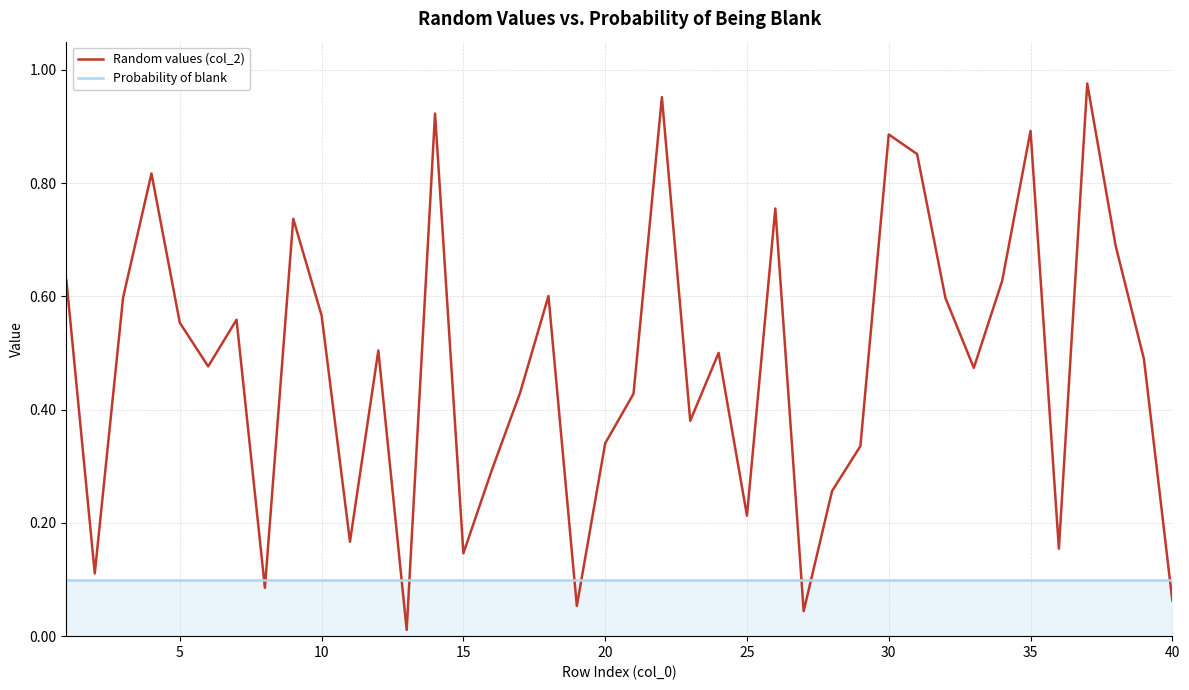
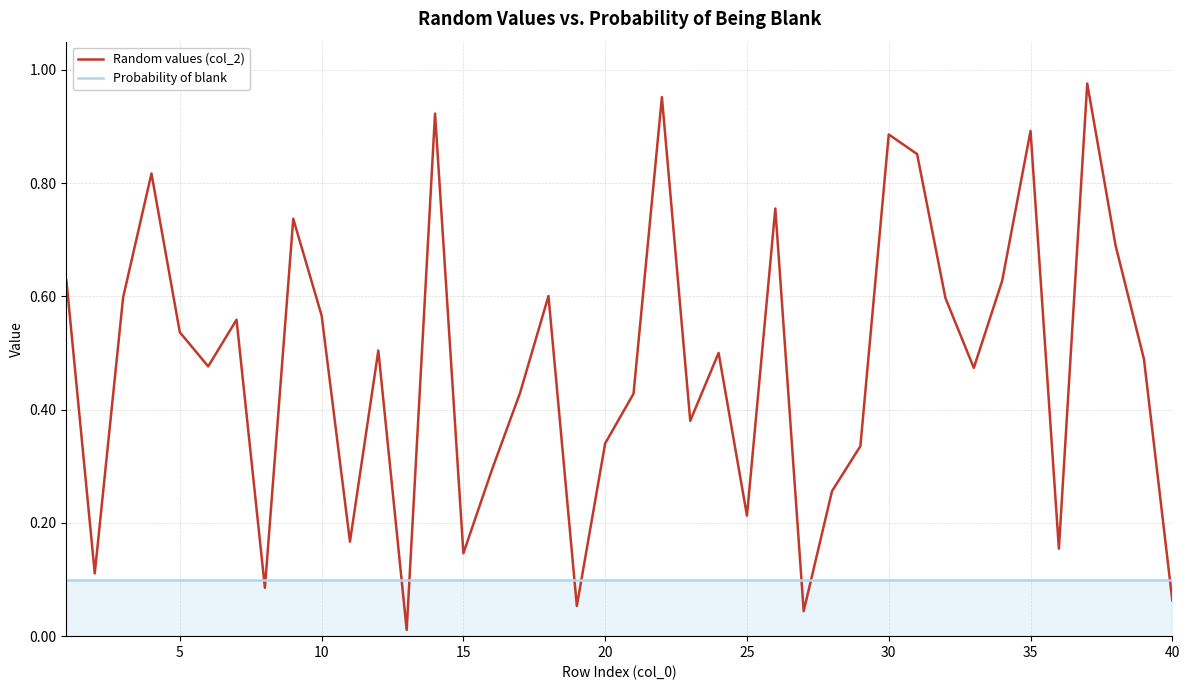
  {
    "Random values (col_2)": {
-     "5": 0.55,
+     "5": 0.54,
      "10": 0.57,
      "15": 0.15,
      "20": 0.34,
      "25": 0.21,
      "30": 0.89,
      "35": 0.89,
      "40": 0.06
    },
    "Probability of blank": {
      "5": 0.10,
      "10": 0.10,
      "15": 0.10,
      "20": 0.10,
      "25": 0.10,
      "30": 0.10,
      "35": 0.10,
      "40": 0.10
    }
  }
